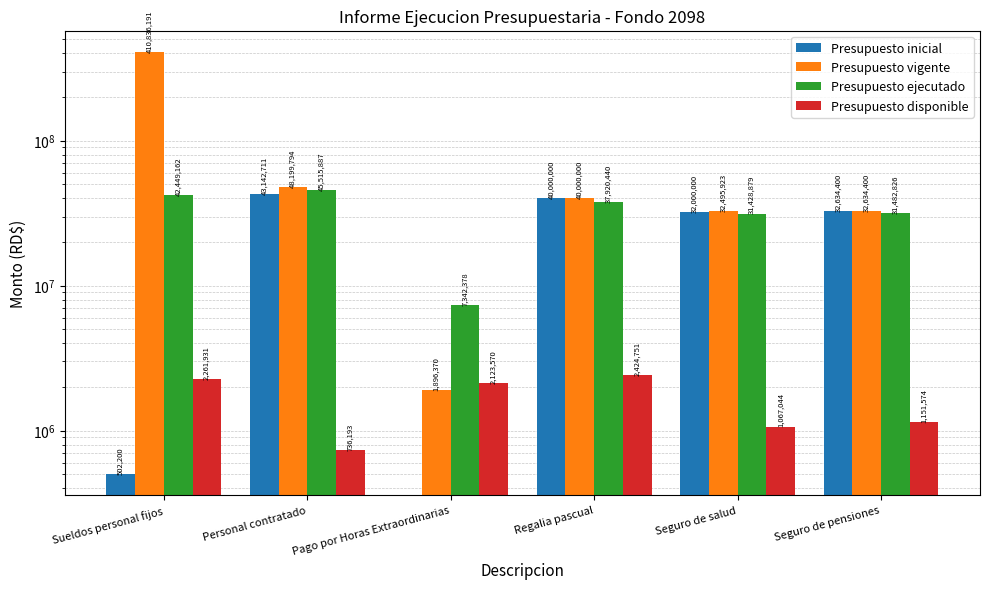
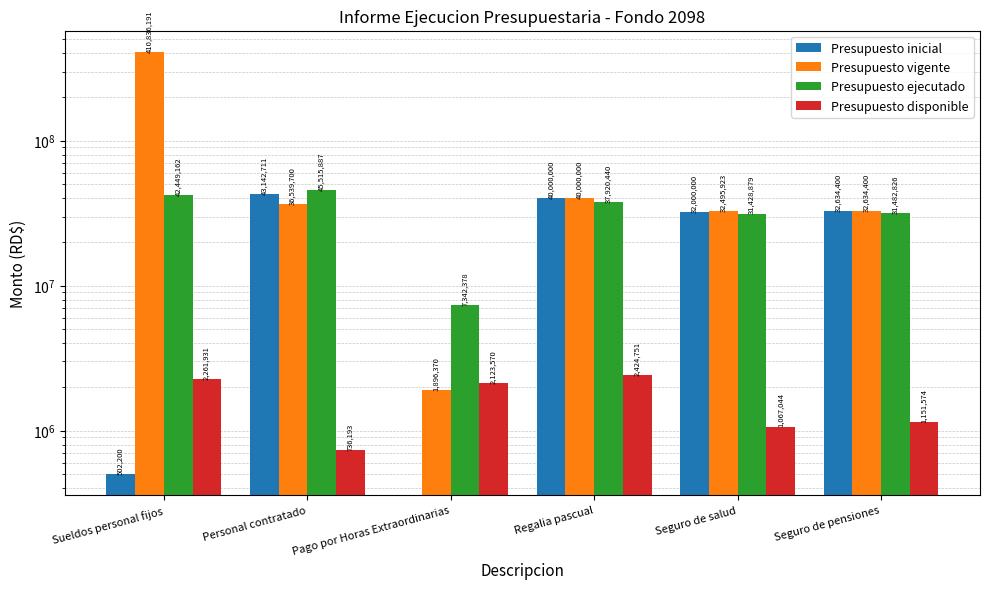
  {
    "Presupuesto inicial": {
      "Sueldos personal fijos": "502,200",
      "Personal contratado": "43,142,711",
      "Regalia pascual": "40,000,000",
      "Seguro de salud": "32,000,000",
      "Seguro de pensiones": "32,634,400"
    },
    "Presupuesto vigente": {
      "Sueldos personal fijos": "410,836,191",
-     "Personal contratado": "48,199,794",
+     "Personal contratado": "36,539,700",
      "Pago por Horas Extraordinarias": "1,896,370",
      "Regalia pascual": "40,000,000",
      "Seguro de salud": "32,495,923",
      "Seguro de pensiones": "32,634,400"
    },
    "Presupuesto ejecutado": {
      "Sueldos personal fijos": "42,449,162",
      "Personal contratado": "45,515,887",
      "Pago por Horas Extraordinarias": "7,342,378",
      "Regalia pascual": "37,920,440",
      "Seguro de salud": "31,428,879",
      "Seguro de pensiones": "31,482,826"
    },
    "Presupuesto disponible": {
      "Sueldos personal fijos": "2,261,931",
      "Personal contratado": "736,193",
      "Pago por Horas Extraordinarias": "2,123,570",
      "Regalia pascual": "2,424,751",
      "Seguro de salud": "1,067,044",
      "Seguro de pensiones": "1,151,574"
    }
  }
